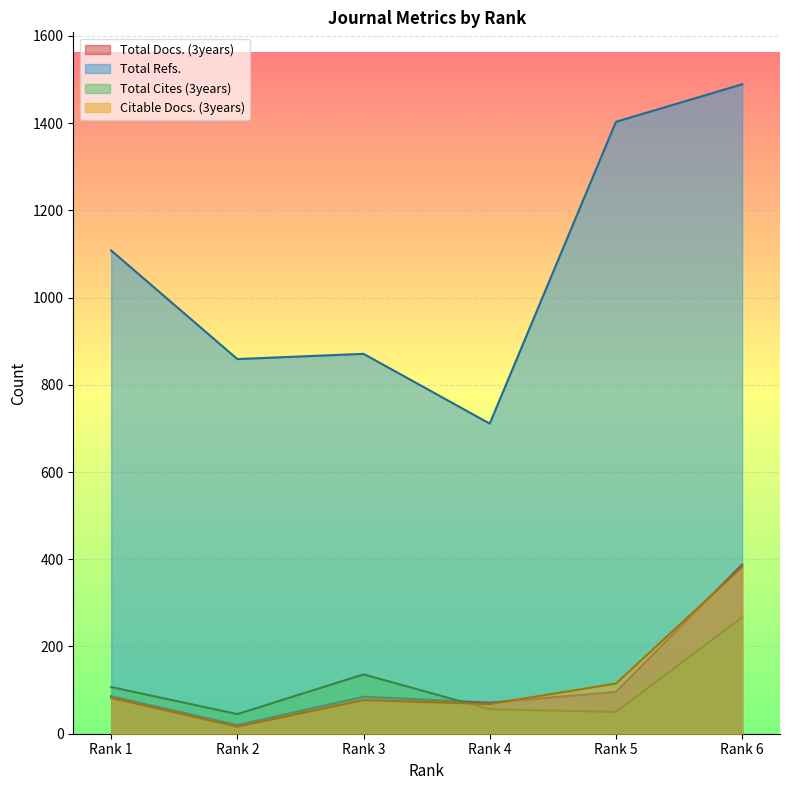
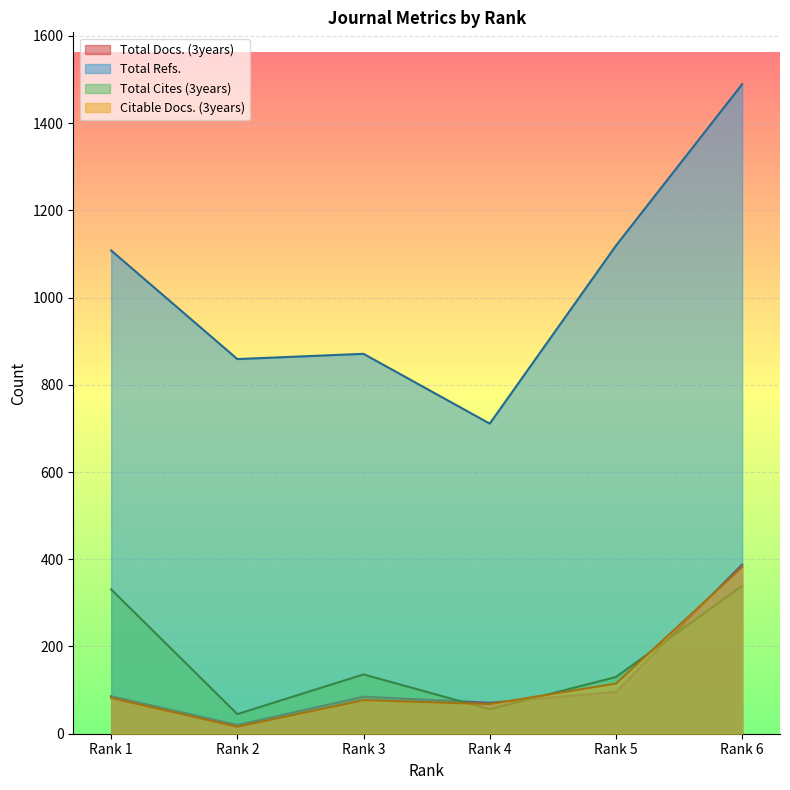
  {
    "Total Docs. (3years)": {
      "Rank 3": 90,
      "Rank 5": 100,
      "Rank 6": 390
    },
    "Total Refs.": {
      "Rank 1": 1110,
      "Rank 2": 860,
      "Rank 3": 870,
      "Rank 4": 710,
-     "Rank 5": 1400,
+     "Rank 5": 1120,
      "Rank 6": 1490
    },
    "Total Cites (3years)": {
-     "Rank 1": 110,
+     "Rank 1": 330,
      "Rank 2": 50,
      "Rank 3": 140,
      "Rank 4": 60,
-     "Rank 5": 50,
-     "Rank 6": 270
+     "Rank 5": 130,
+     "Rank 6": 340
    },
    "Citable Docs. (3years)": {
      "Rank 3": 80,
      "Rank 5": 120,
      "Rank 6": 380
    }
  }
